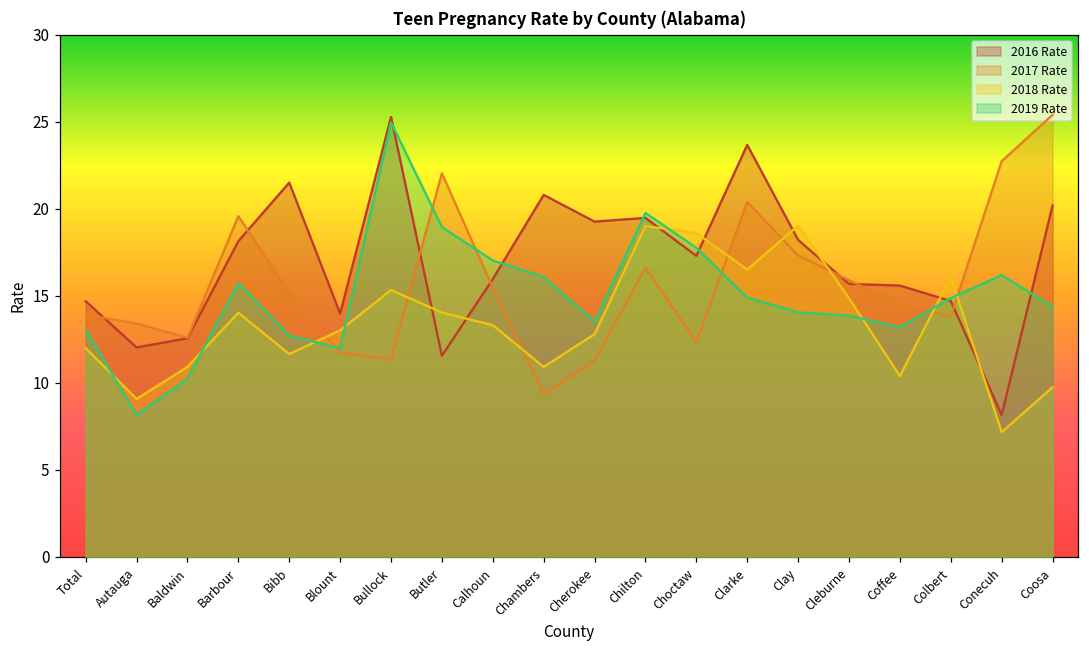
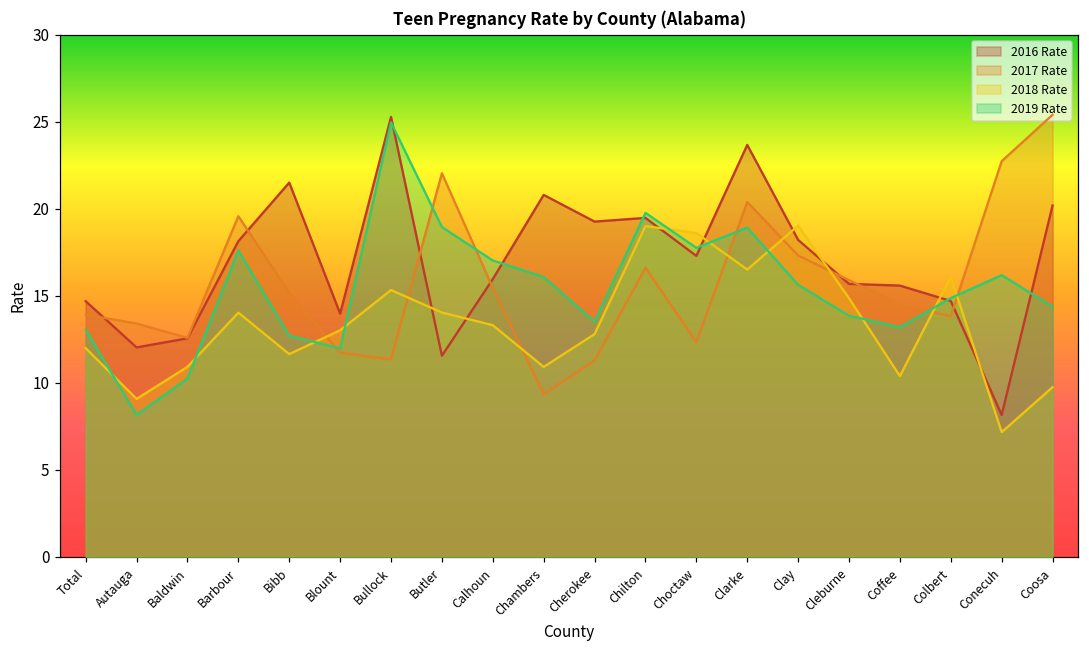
  {
    "2019 Rate": {
      "Total": 13.0,
      "Autauga": 8.2,
      "Baldwin": 10.2,
-     "Barbour": 15.7,
+     "Barbour": 17.6,
      "Bibb": 12.7,
      "Blount": 12.0,
      "Bullock": 25.0,
      "Butler": 18.9,
      "Calhoun": 17.0,
      "Chambers": 16.1,
      "Cherokee": 13.5,
      "Chilton": 19.8,
      "Choctaw": 17.8,
-     "Clarke": 14.9,
-     "Clay": 14.0,
+     "Clarke": 18.9,
+     "Clay": 15.6,
      "Cleburne": 13.9,
      "Coffee": 13.2,
      "Colbert": 14.9,
      "Conecuh": 16.2,
      "Coosa": 14.4
    }
  }
